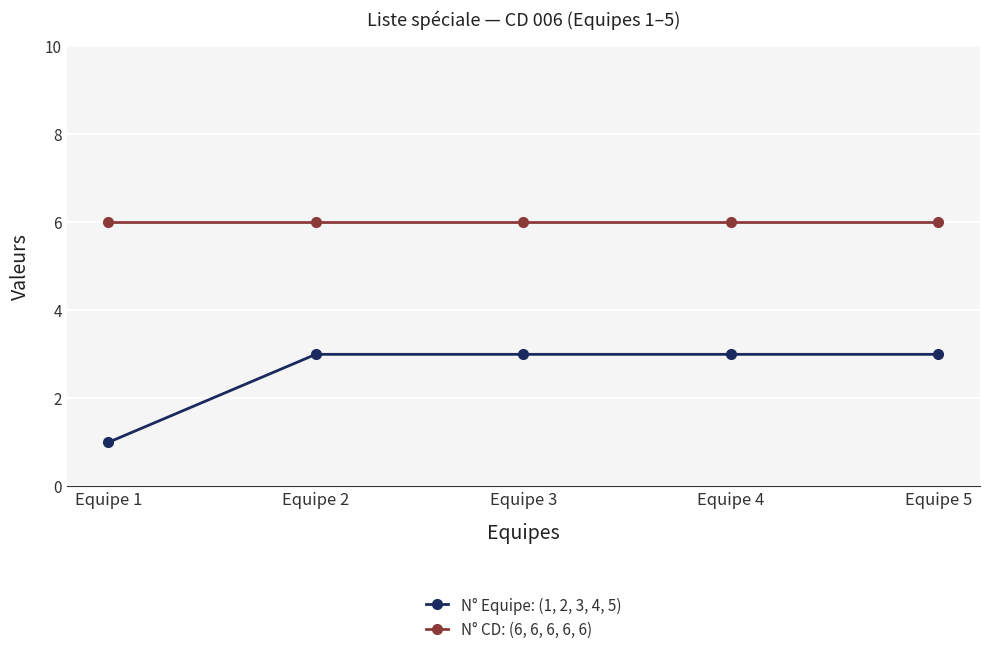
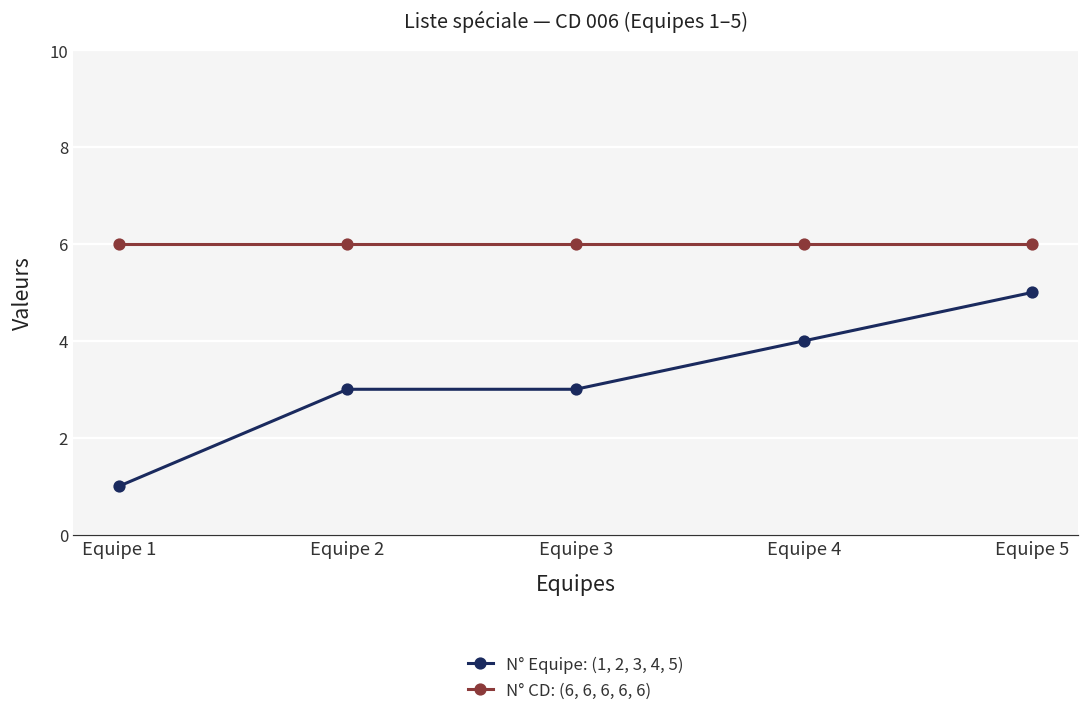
  {
    "N° Equipe: (1, 2, 3, 4, 5)": {
      "Equipe 1": 1,
      "Equipe 2": 3,
      "Equipe 3": 3,
-     "Equipe 4": 3,
-     "Equipe 5": 3
+     "Equipe 4": 4,
+     "Equipe 5": 5
    },
    "N° CD: (6, 6, 6, 6, 6)": {
      "Equipe 1": 6,
      "Equipe 2": 6,
      "Equipe 3": 6,
      "Equipe 4": 6,
      "Equipe 5": 6
    }
  }
